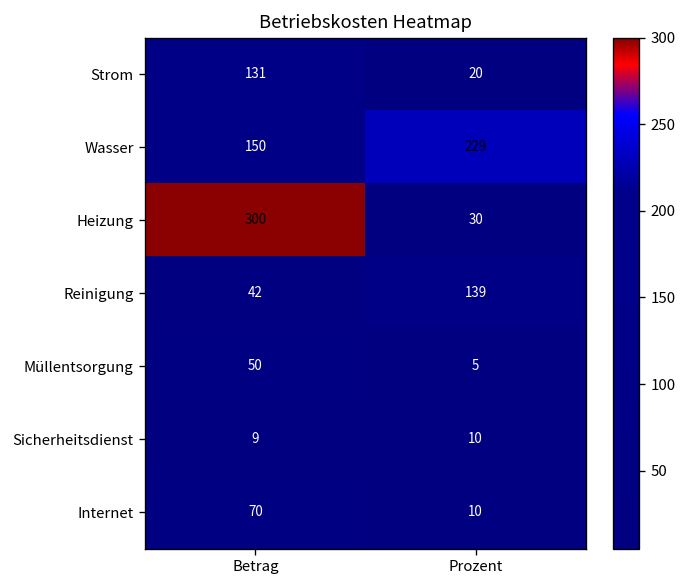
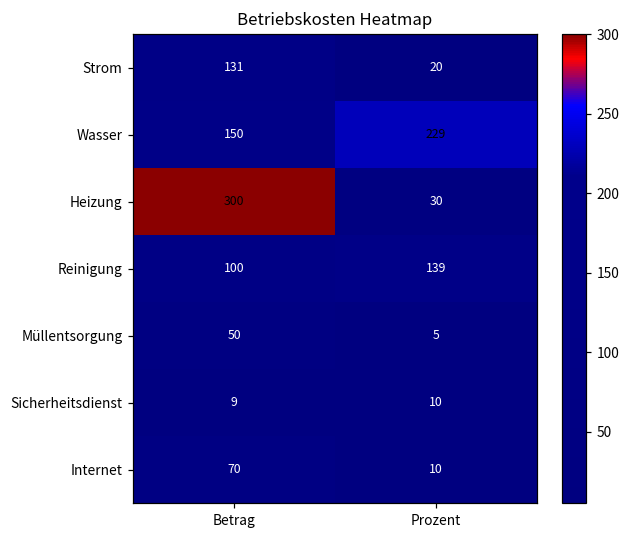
  {
    "Strom": {
      "Betrag": 131,
      "Prozent": 20
    },
    "Wasser": {
      "Betrag": 150,
      "Prozent": 229
    },
    "Heizung": {
      "Betrag": 300,
      "Prozent": 30
    },
    "Reinigung": {
-     "Betrag": 42,
+     "Betrag": 100,
      "Prozent": 139
    },
    "Müllentsorgung": {
      "Betrag": 50,
      "Prozent": 5
    },
    "Sicherheitsdienst": {
      "Betrag": 9,
      "Prozent": 10
    },
    "Internet": {
      "Betrag": 70,
      "Prozent": 10
    }
  }
